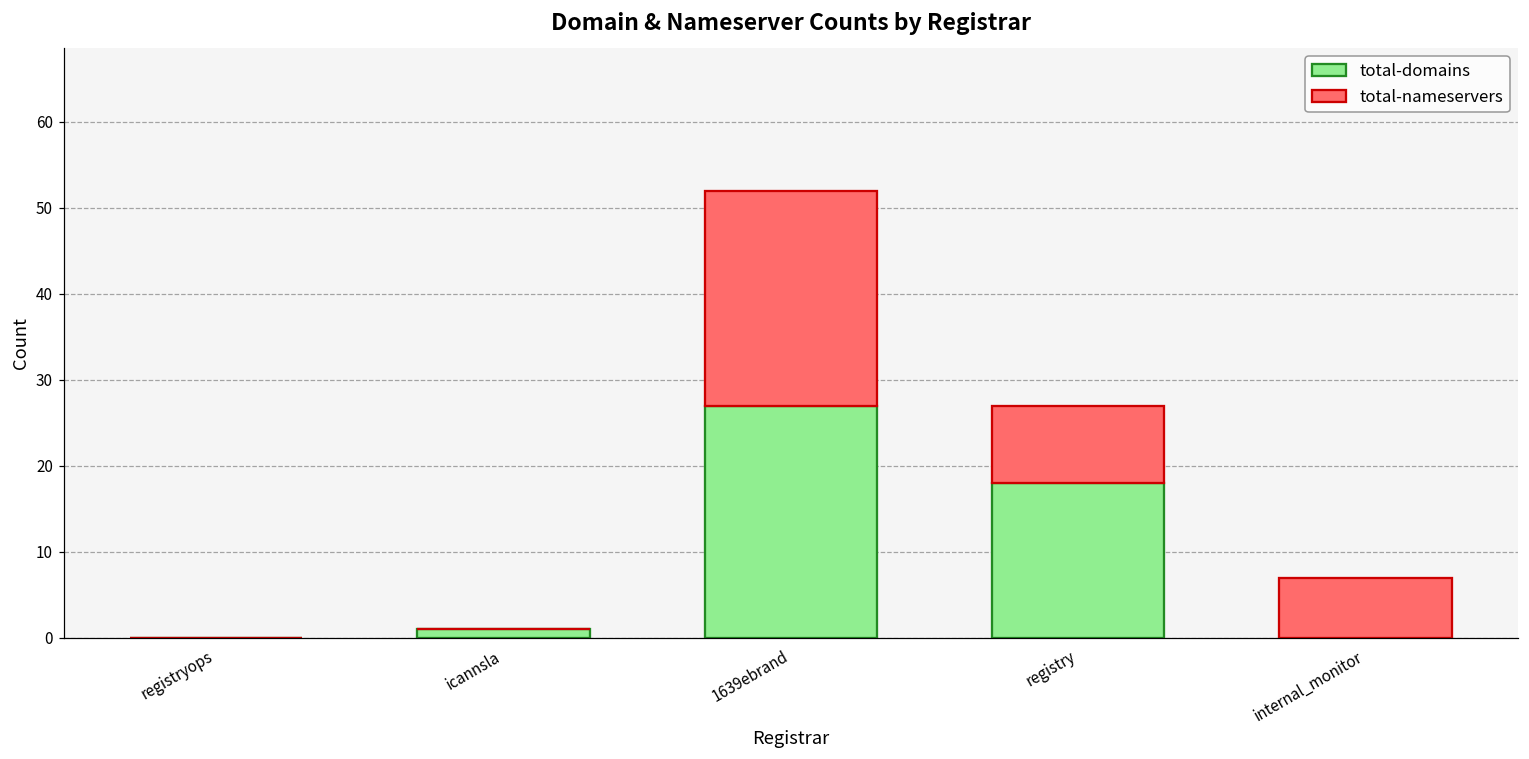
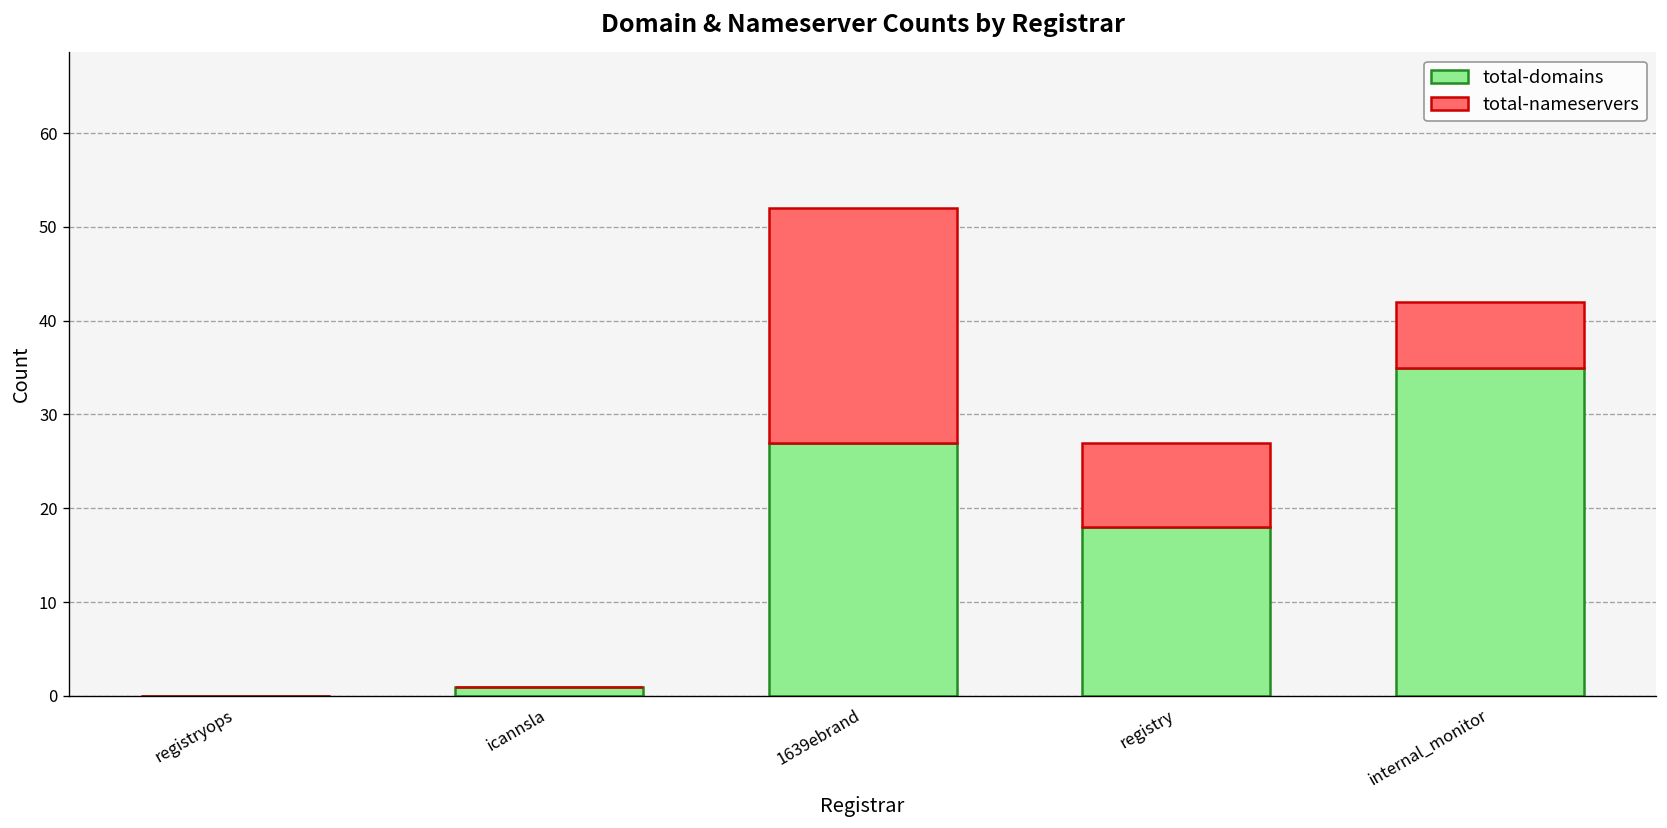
  {
    "total-domains": {
      "registryops": 0,
      "icannsla": 1,
      "1639ebrand": 27,
      "registry": 18,
-     "internal_monitor": 0
+     "internal_monitor": 35
    },
    "total-nameservers": {
      "registryops": 0,
      "icannsla": 0,
      "1639ebrand": 25,
      "registry": 9,
      "internal_monitor": 7
    }
  }
